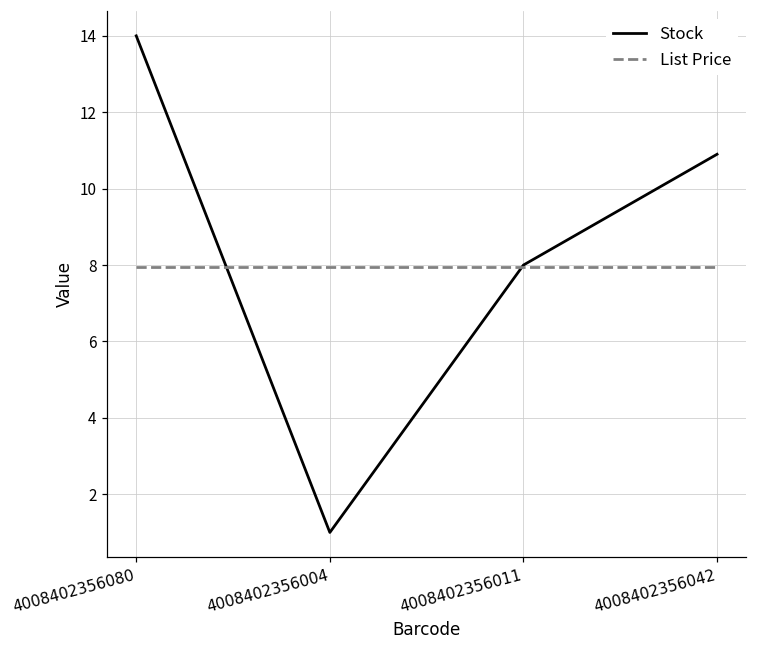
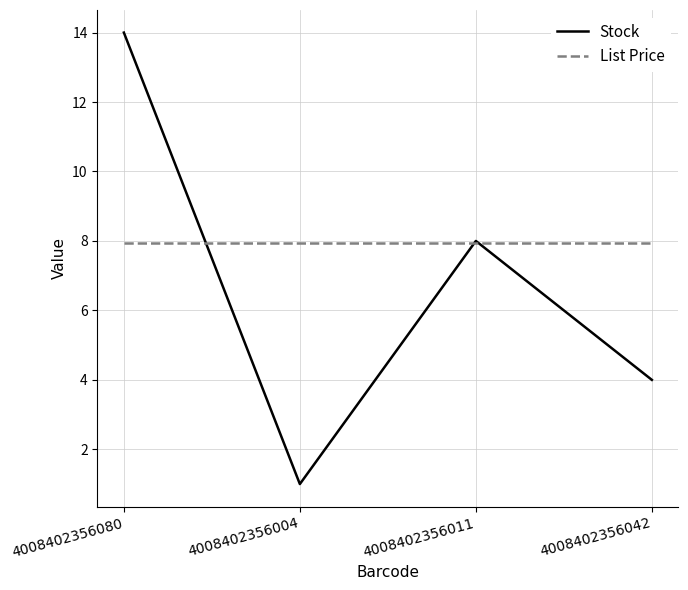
  {
    "Stock": {
      "4008402356080": 14.0,
      "4008402356004": 1.0,
-     "4008402356042": 10.9
+     "4008402356042": 4.0
    },
    "List Price": {
      "4008402356080": 8.0,
      "4008402356004": 8.0,
      "4008402356042": 8.0
    }
  }
